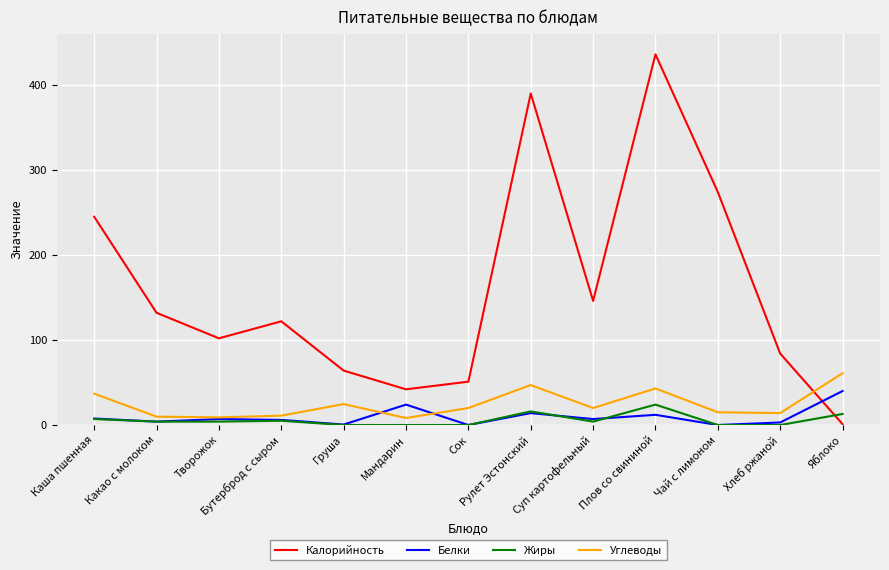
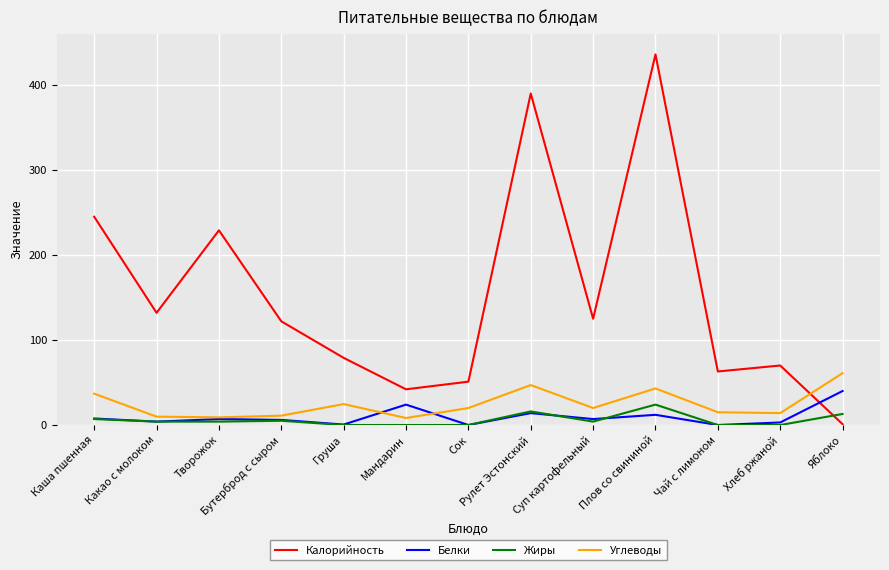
  {
    "Калорийность": {
      "Каша пшенная": 250,
      "Какао с молоком": 130,
-     "Творожок": 100,
+     "Творожок": 230,
      "Бутерброд с сыром": 120,
-     "Груша": 60,
+     "Груша": 80,
      "Мандарин": 40,
      "Сок": 50,
      "Рулет Эстонский": 390,
-     "Суп картофельный": 150,
+     "Суп картофельный": 130,
      "Плов со свининой": 440,
-     "Чай с лимоном": 270,
-     "Хлеб ржаной": 80,
+     "Чай с лимоном": 60,
+     "Хлеб ржаной": 70,
      "Яблоко": 0
    },
    "Белки": {
      "Мандарин": 20,
      "Плов со свининой": 10,
      "Яблоко": 40
    },
    "Жиры": {
      "Мандарин": 0,
      "Плов со свининой": 20,
      "Яблоко": 10
    },
    "Углеводы": {
      "Каша пшенная": 40,
      "Какао с молоком": 10,
      "Бутерброд с сыром": 10,
      "Груша": 20,
      "Мандарин": 10,
      "Сок": 20,
      "Рулет Эстонский": 50,
      "Суп картофельный": 20,
      "Плов со свининой": 40,
      "Чай с лимоном": 20,
      "Хлеб ржаной": 10,
      "Яблоко": 60
    }
  }
